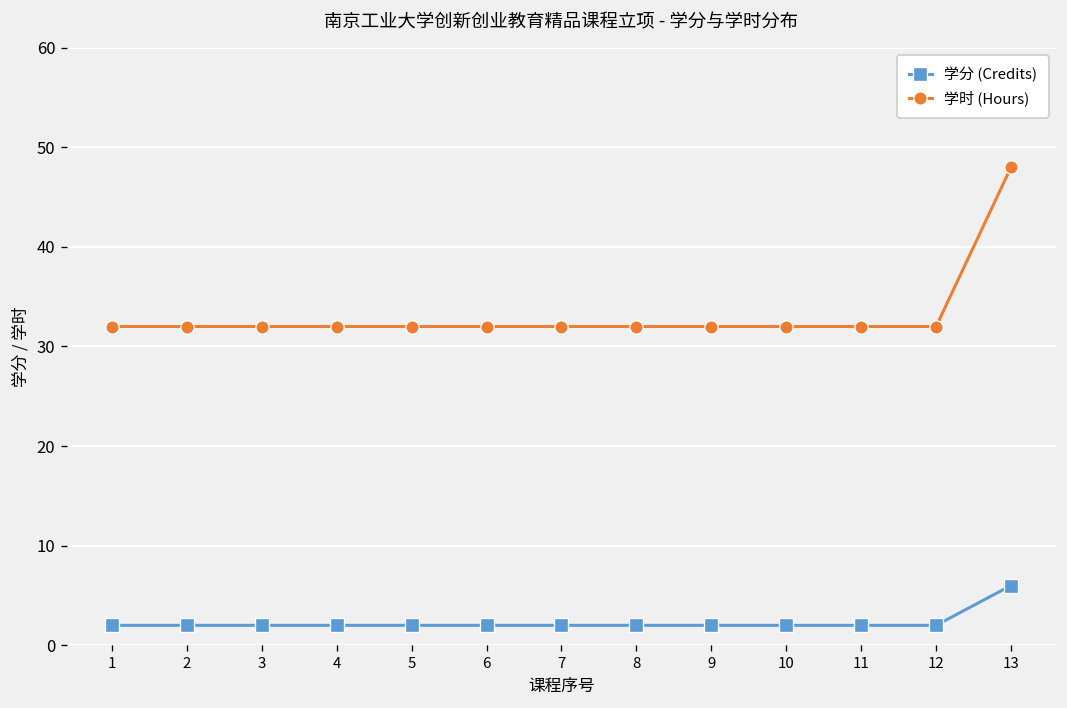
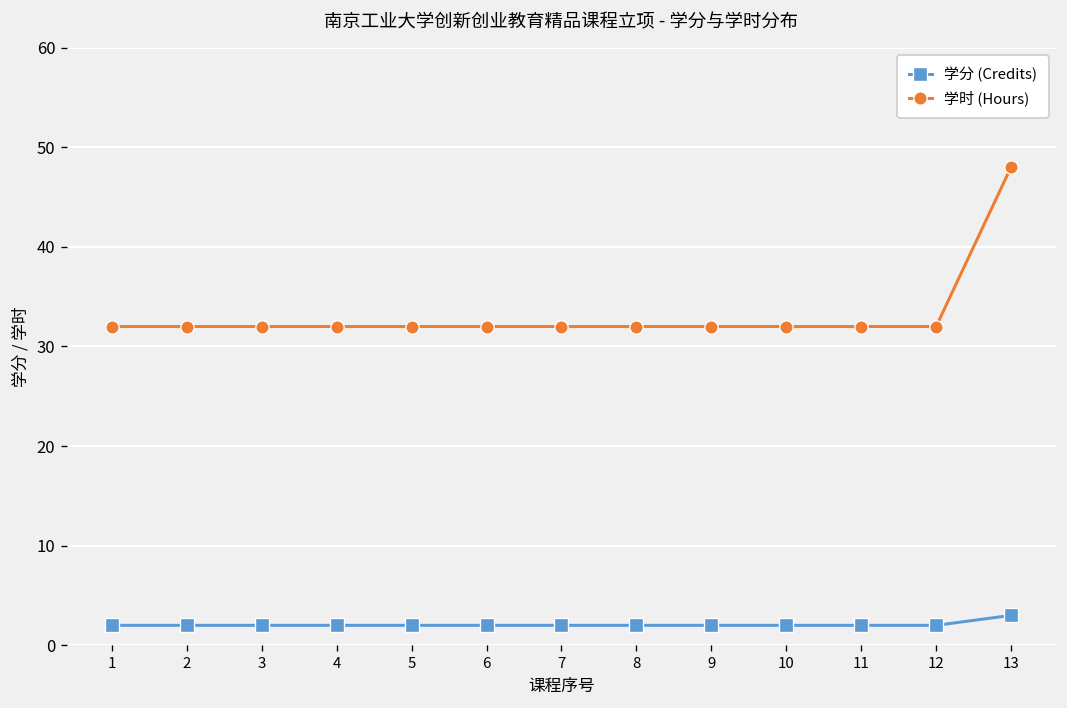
  {
    "学分 (Credits)": {
      "1": 2,
      "2": 2,
      "3": 2,
      "4": 2,
      "5": 2,
      "6": 2,
      "7": 2,
      "8": 2,
      "9": 2,
      "10": 2,
      "11": 2,
      "12": 2,
-     "13": 6
+     "13": 3
    },
    "学时 (Hours)": {
      "1": 32,
      "2": 32,
      "3": 32,
      "4": 32,
      "5": 32,
      "6": 32,
      "7": 32,
      "8": 32,
      "9": 32,
      "10": 32,
      "11": 32,
      "12": 32,
      "13": 48
    }
  }
